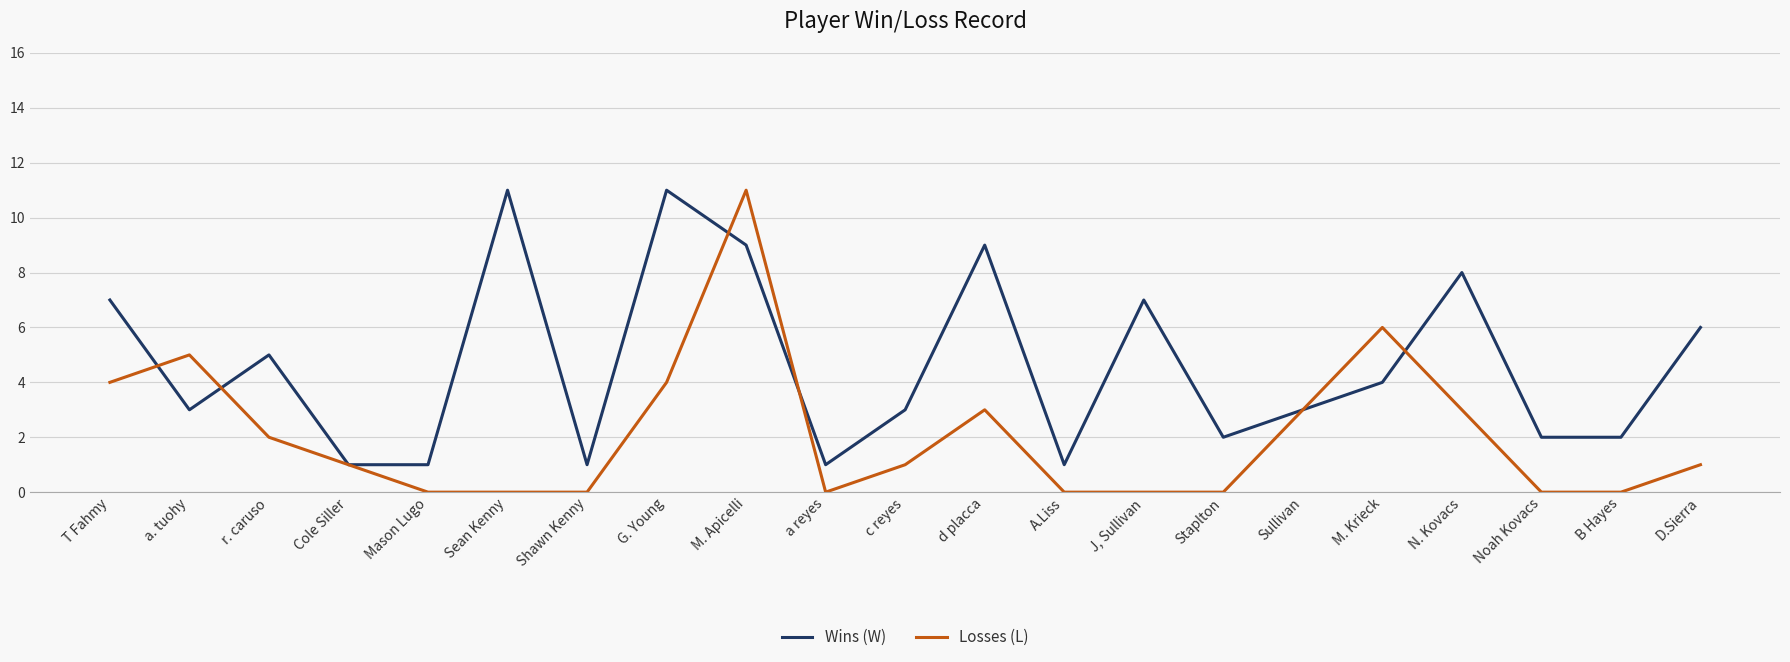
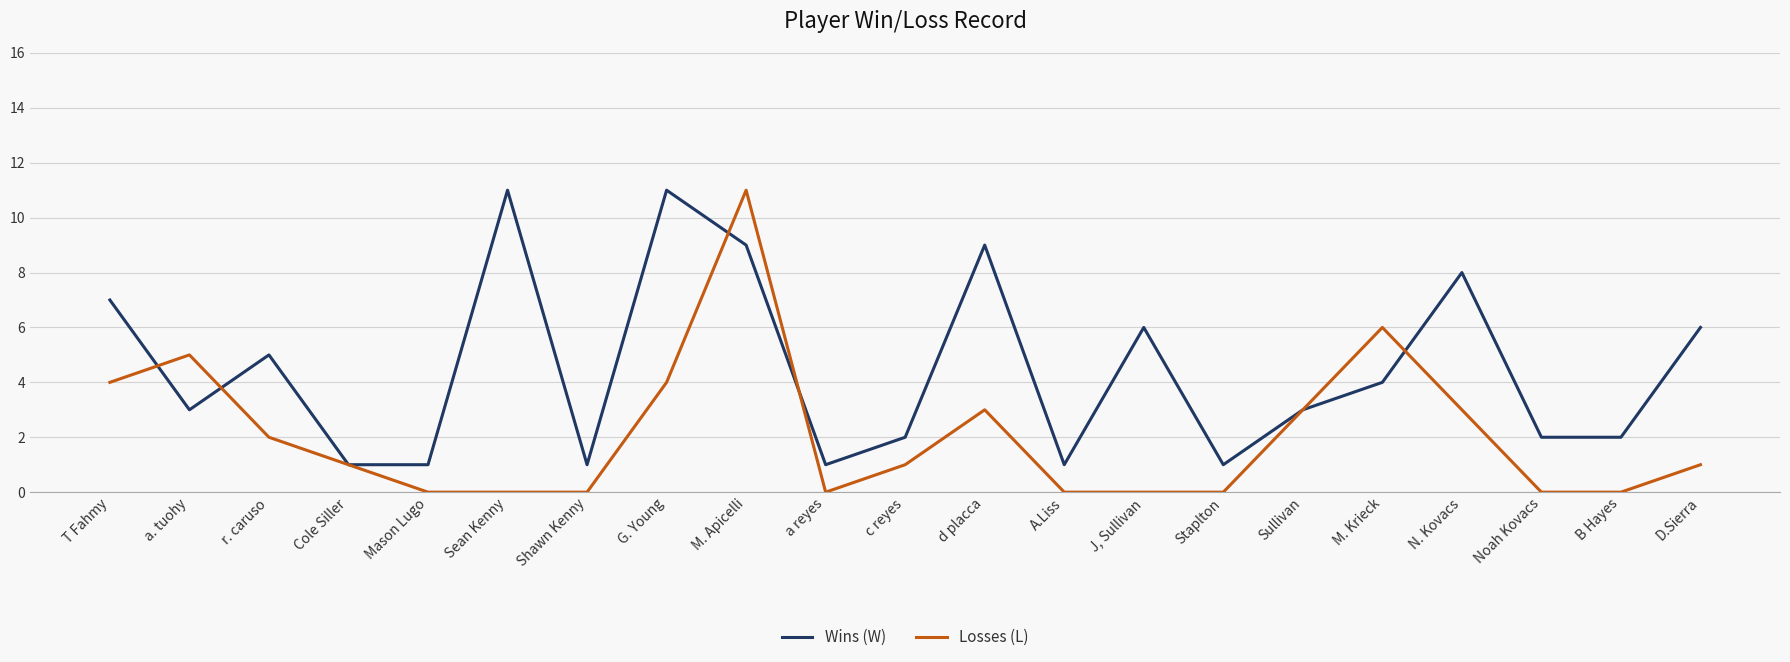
  {
    "Wins (W)": {
      "T Fahmy": 7,
      "a. tuohy": 3,
      "r. caruso": 5,
      "Mason Lugo": 1,
      "Sean Kenny": 11,
      "Shawn Kenny": 1,
      "G. Young": 11,
      "M. Apicelli": 9,
      "a reyes": 1,
-     "c reyes": 3,
+     "c reyes": 2,
      "d placca": 9,
      "A.Liss": 1,
-     "J, Sullivan": 7,
-     "Staplton": 2,
+     "J, Sullivan": 6,
+     "Staplton": 1,
      "M. Krieck": 4,
      "N. Kovacs": 8,
      "Noah Kovacs": 2,
      "B Hayes": 2,
      "D.Sierra": 6
    },
    "Losses (L)": {
      "T Fahmy": 4,
      "a. tuohy": 5,
      "r. caruso": 2,
      "Mason Lugo": 0,
      "Sean Kenny": 0,
      "Shawn Kenny": 0,
      "G. Young": 4,
      "M. Apicelli": 11,
      "a reyes": 0,
      "c reyes": 1,
      "d placca": 3,
      "A.Liss": 0,
      "J, Sullivan": 0,
      "Staplton": 0,
      "M. Krieck": 6,
      "N. Kovacs": 3,
      "Noah Kovacs": 0,
      "B Hayes": 0,
      "D.Sierra": 1
    }
  }
